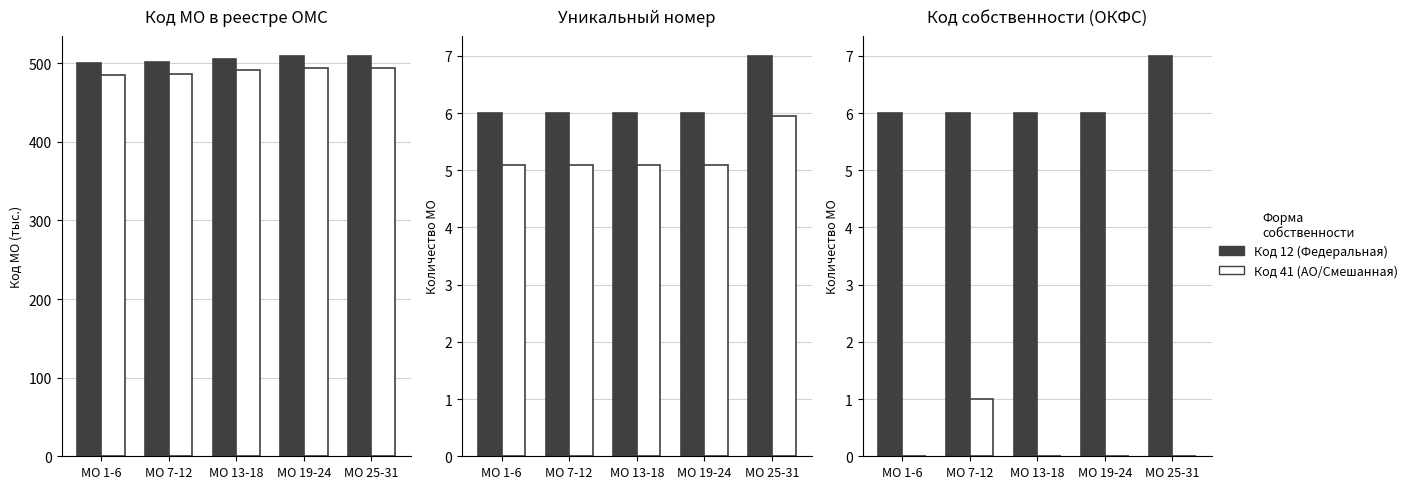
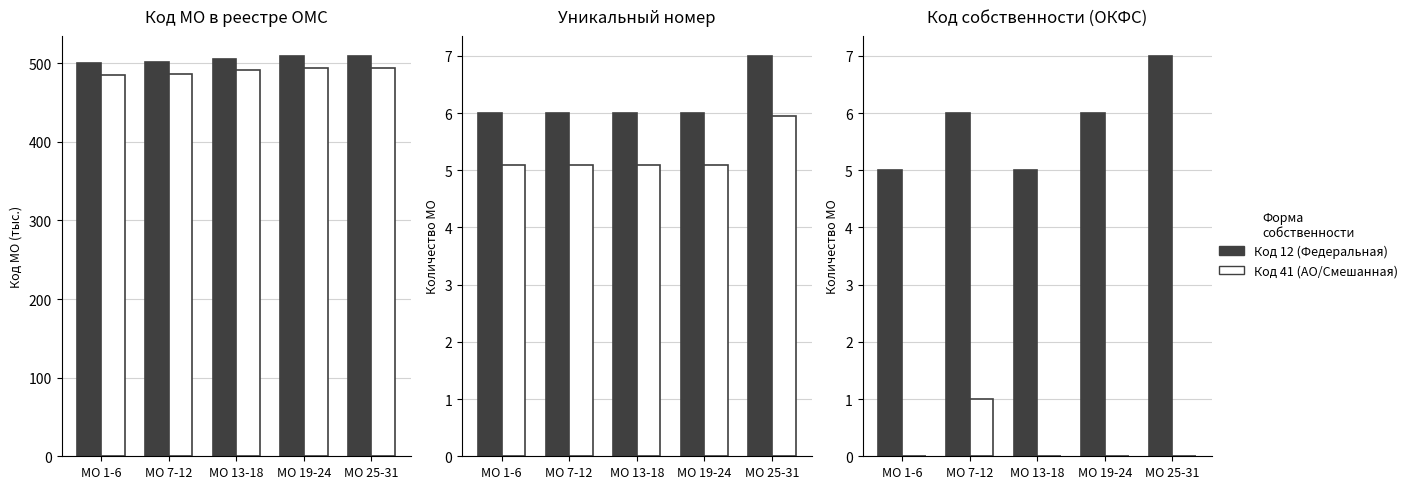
  {
    "Код собственности (ОКФС)": {
      "Код 12 (Федеральная)": {
-       "МО 1-6": 6,
+       "МО 1-6": 5,
        "МО 7-12": 6,
-       "МО 13-18": 6,
+       "МО 13-18": 5,
        "МО 19-24": 6,
        "МО 25-31": 7
      }
    }
  }
